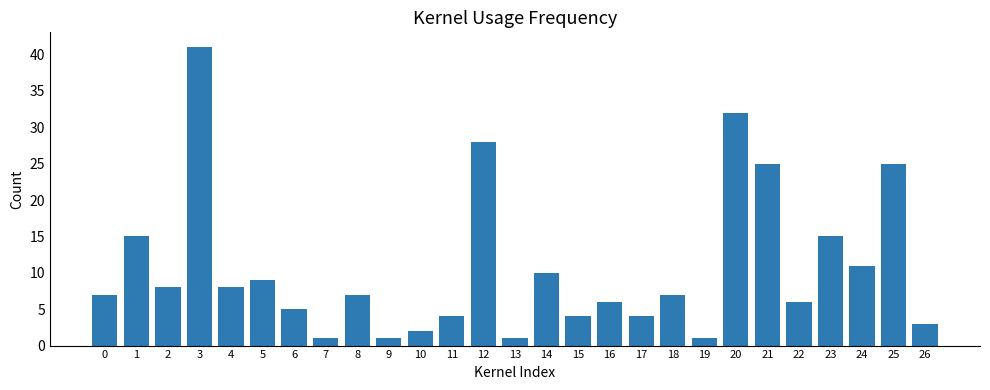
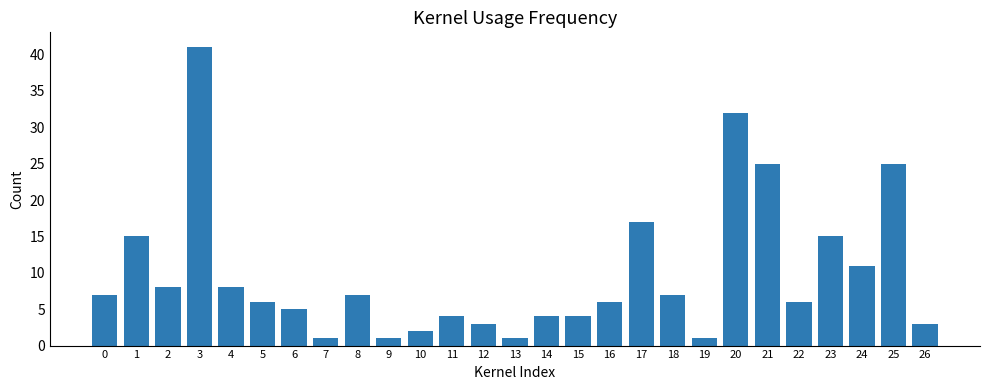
  {
    "0": 7,
    "1": 15,
    "2": 8,
    "3": 41,
    "4": 8,
-   "5": 9,
+   "5": 6,
    "6": 5,
    "7": 1,
    "8": 7,
    "9": 1,
    "10": 2,
    "11": 4,
-   "12": 28,
+   "12": 3,
    "13": 1,
-   "14": 10,
+   "14": 4,
    "15": 4,
    "16": 6,
-   "17": 4,
+   "17": 17,
    "18": 7,
    "19": 1,
    "20": 32,
    "21": 25,
    "22": 6,
    "23": 15,
    "24": 11,
    "25": 25,
    "26": 3
  }
